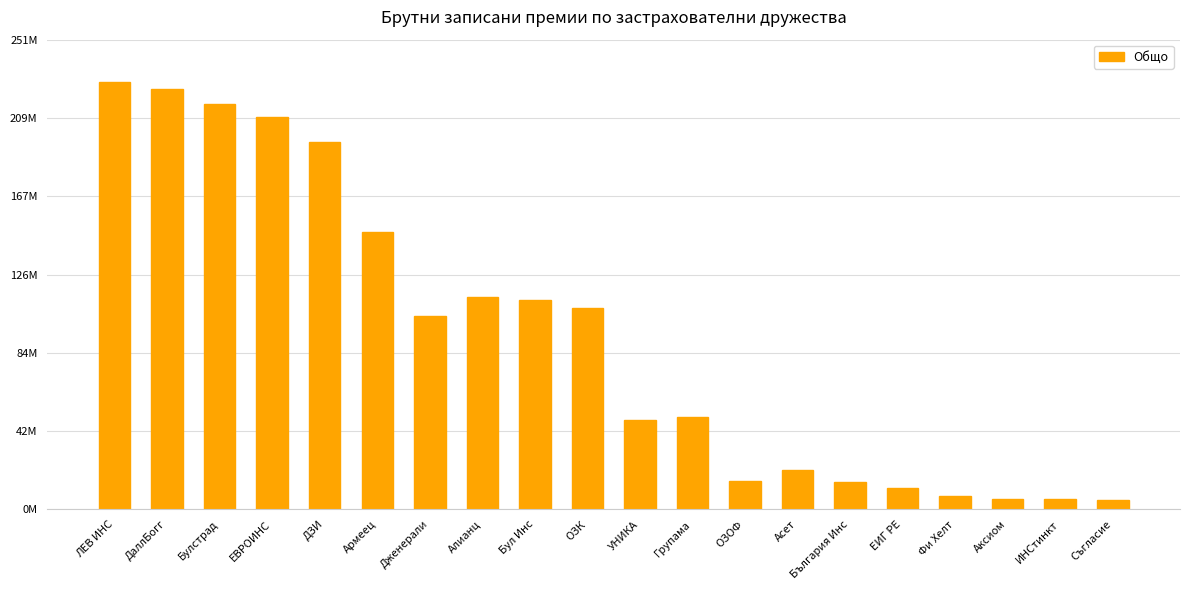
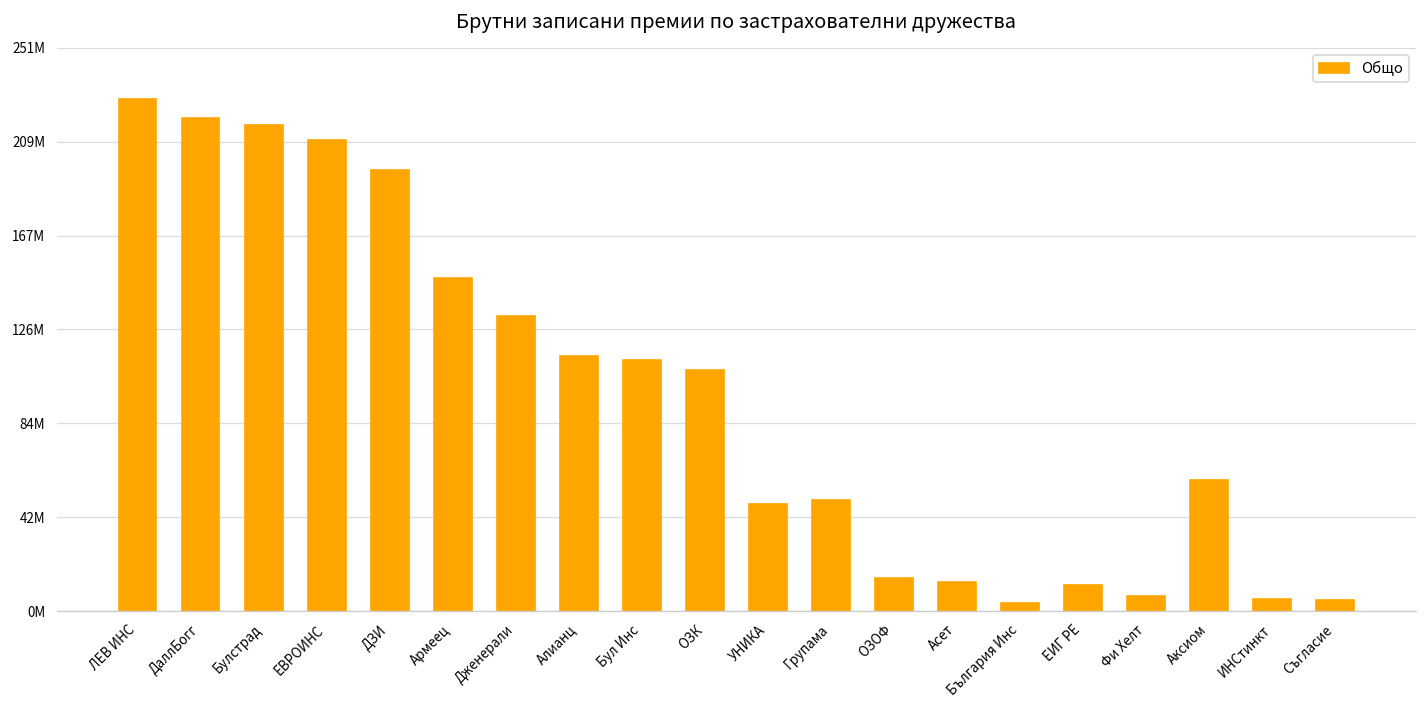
  {
    "ЛЕВ ИНС": 228000000,
-   "ДаллБогг": 225000000,
+   "ДаллБогг": 220000000,
    "Булстрад": 217000000,
    "ЕВРОИНС": 210000000,
    "ДЗИ": 197000000,
    "Армеец": 148000000,
-   "Дженерали": 103000000,
+   "Дженерали": 132000000,
    "Алианц": 114000000,
    "Бул Инс": 112000000,
    "ОЗК": 108000000,
    "УНИКА": 48000000,
    "Групама": 49000000,
    "ОЗОФ": 15000000,
-   "Асет": 21000000,
-   "България Инс": 15000000,
+   "Асет": 13000000,
+   "България Инс": 4000000,
    "ЕИГ РЕ": 12000000,
    "Фи Хелт": 7000000,
-   "Аксиом": 6000000,
+   "Аксиом": 58000000,
    "ИНСтинкт": 5000000,
    "Съгласие": 5000000
  }
